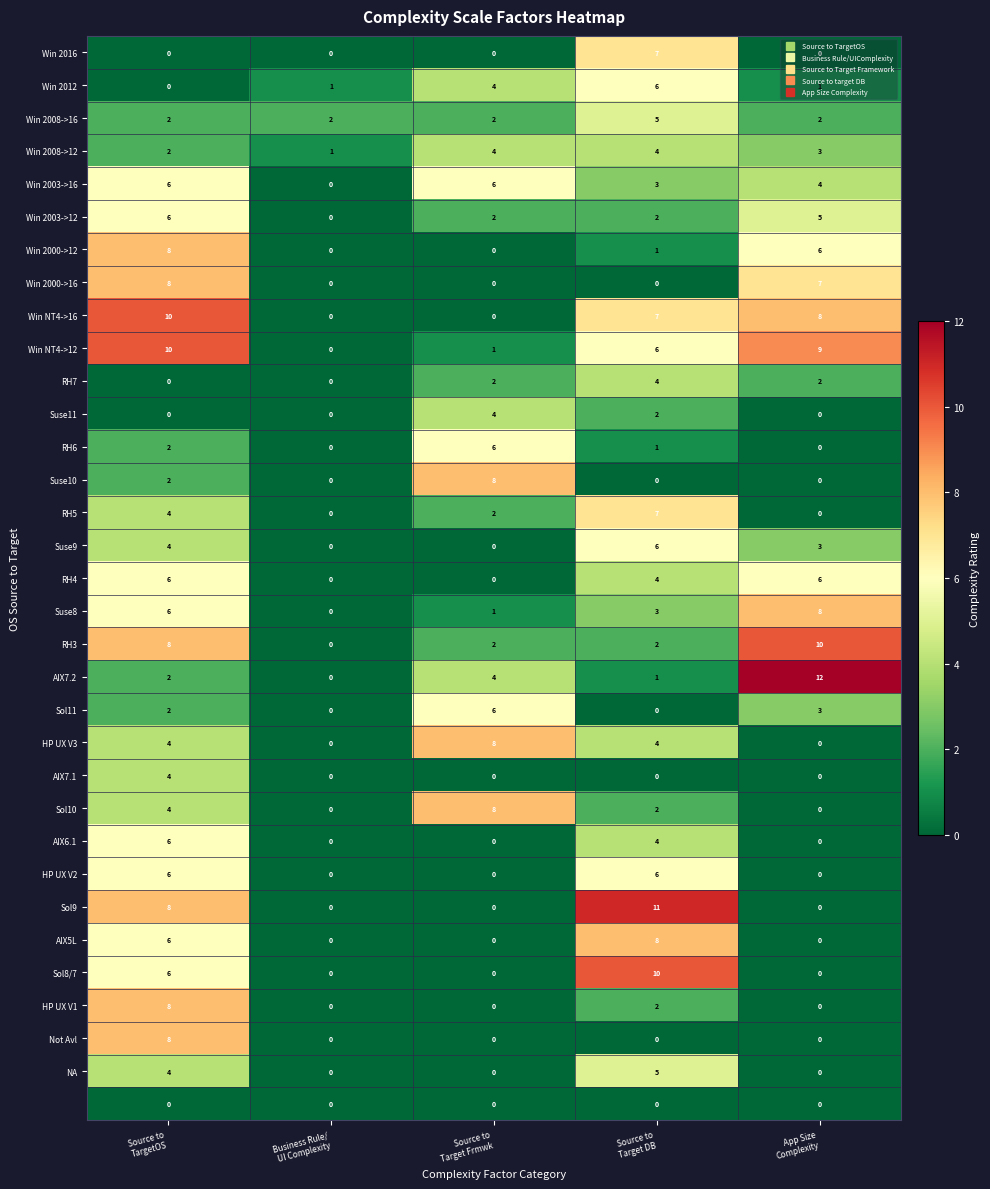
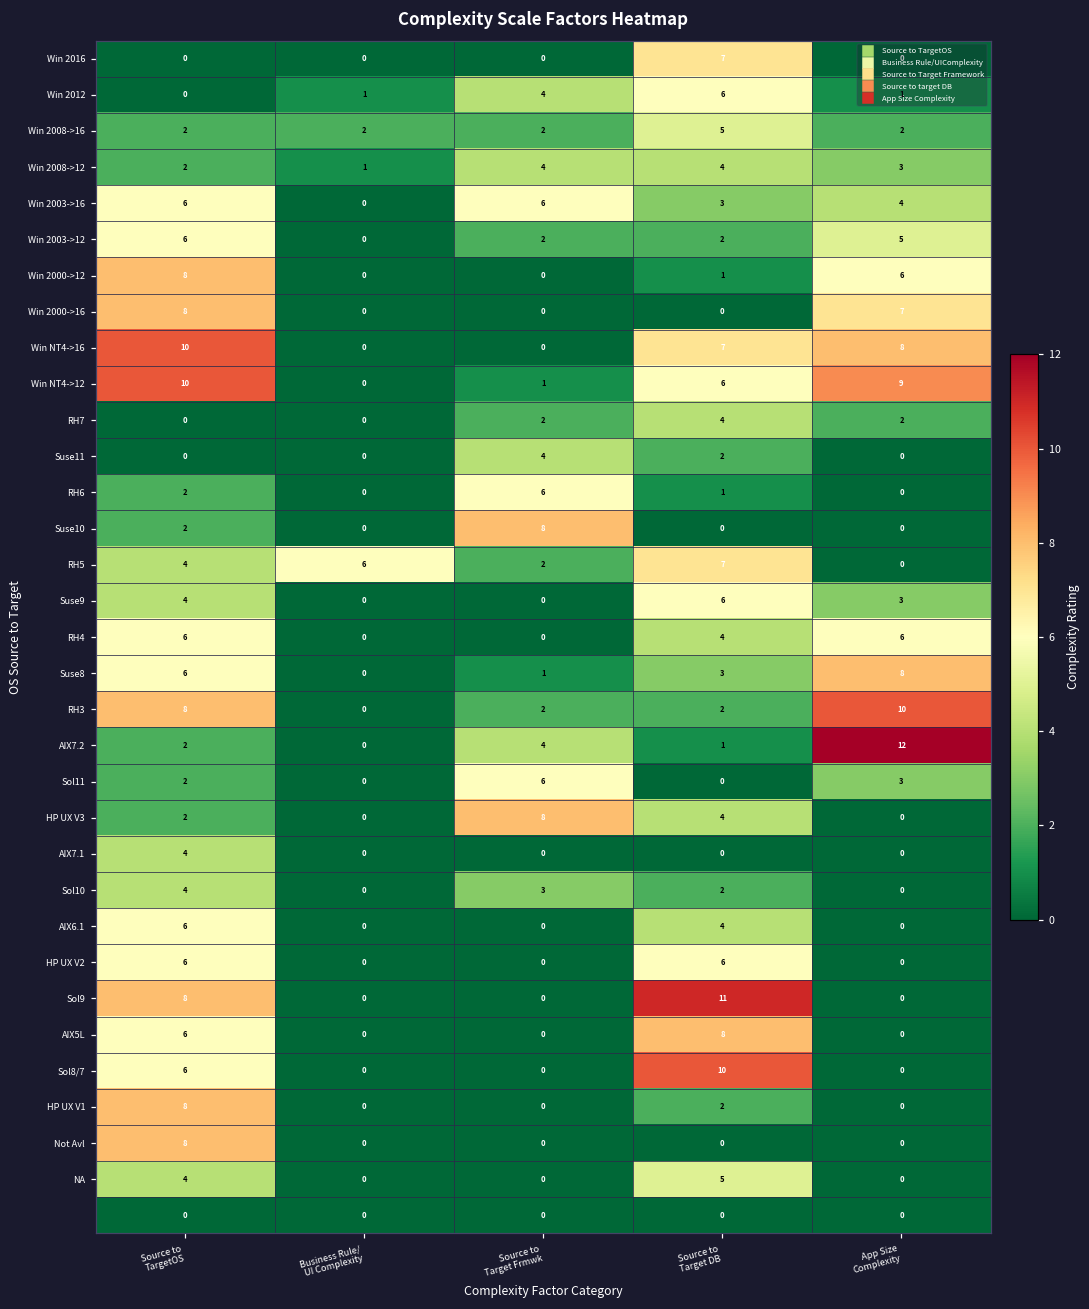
  {
    "Win 2016": {
      "Source to TargetOS": 0,
      "Business Rule/ UI Complexity": 0,
      "Source to Target Frmwk": 0,
      "Source to Target DB": 7
    },
    "Win 2012": {
      "Source to TargetOS": 0,
      "Business Rule/ UI Complexity": 1,
      "Source to Target Frmwk": 4,
      "Source to Target DB": 6
    },
    "Win 2008->16": {
      "Source to TargetOS": 2,
      "Business Rule/ UI Complexity": 2,
      "Source to Target Frmwk": 2,
      "Source to Target DB": 5,
      "App Size Complexity": 2
    },
    "Win 2008->12": {
      "Source to TargetOS": 2,
      "Business Rule/ UI Complexity": 1,
      "Source to Target Frmwk": 4,
      "Source to Target DB": 4,
      "App Size Complexity": 3
    },
    "Win 2003->16": {
      "Source to TargetOS": 6,
      "Business Rule/ UI Complexity": 0,
      "Source to Target Frmwk": 6,
      "Source to Target DB": 3,
      "App Size Complexity": 4
    },
    "Win 2003->12": {
      "Source to TargetOS": 6,
      "Business Rule/ UI Complexity": 0,
      "Source to Target Frmwk": 2,
      "Source to Target DB": 2,
      "App Size Complexity": 5
    },
    "Win 2000->12": {
      "Source to TargetOS": 8,
      "Business Rule/ UI Complexity": 0,
      "Source to Target Frmwk": 0,
      "Source to Target DB": 1,
      "App Size Complexity": 6
    },
    "Win 2000->16": {
      "Source to TargetOS": 8,
      "Business Rule/ UI Complexity": 0,
      "Source to Target Frmwk": 0,
      "Source to Target DB": 0,
      "App Size Complexity": 7
    },
    "Win NT4->16": {
      "Source to TargetOS": 10,
      "Business Rule/ UI Complexity": 0,
      "Source to Target Frmwk": 0,
      "Source to Target DB": 7,
      "App Size Complexity": 8
    },
    "Win NT4->12": {
      "Source to TargetOS": 10,
      "Business Rule/ UI Complexity": 0,
      "Source to Target Frmwk": 1,
      "Source to Target DB": 6,
      "App Size Complexity": 9
    },
    "RH7": {
      "Source to TargetOS": 0,
      "Business Rule/ UI Complexity": 0,
      "Source to Target Frmwk": 2,
      "Source to Target DB": 4,
      "App Size Complexity": 2
    },
    "Suse11": {
      "Source to TargetOS": 0,
      "Business Rule/ UI Complexity": 0,
      "Source to Target Frmwk": 4,
      "Source to Target DB": 2,
      "App Size Complexity": 0
    },
    "RH6": {
      "Source to TargetOS": 2,
      "Business Rule/ UI Complexity": 0,
      "Source to Target Frmwk": 6,
      "Source to Target DB": 1,
      "App Size Complexity": 0
    },
    "Suse10": {
      "Source to TargetOS": 2,
      "Business Rule/ UI Complexity": 0,
      "Source to Target Frmwk": 8,
      "Source to Target DB": 0,
      "App Size Complexity": 0
    },
    "RH5": {
      "Source to TargetOS": 4,
-     "Business Rule/ UI Complexity": 0,
+     "Business Rule/ UI Complexity": 6,
      "Source to Target Frmwk": 2,
      "Source to Target DB": 7,
      "App Size Complexity": 0
    },
    "Suse9": {
      "Source to TargetOS": 4,
      "Business Rule/ UI Complexity": 0,
      "Source to Target Frmwk": 0,
      "Source to Target DB": 6,
      "App Size Complexity": 3
    },
    "RH4": {
      "Source to TargetOS": 6,
      "Business Rule/ UI Complexity": 0,
      "Source to Target Frmwk": 0,
      "Source to Target DB": 4,
      "App Size Complexity": 6
    },
    "Suse8": {
      "Source to TargetOS": 6,
      "Business Rule/ UI Complexity": 0,
      "Source to Target Frmwk": 1,
      "Source to Target DB": 3,
      "App Size Complexity": 8
    },
    "RH3": {
      "Source to TargetOS": 8,
      "Business Rule/ UI Complexity": 0,
      "Source to Target Frmwk": 2,
      "Source to Target DB": 2,
      "App Size Complexity": 10
    },
    "AIX7.2": {
      "Source to TargetOS": 2,
      "Business Rule/ UI Complexity": 0,
      "Source to Target Frmwk": 4,
      "Source to Target DB": 1,
      "App Size Complexity": 12
    },
    "Sol11": {
      "Source to TargetOS": 2,
      "Business Rule/ UI Complexity": 0,
      "Source to Target Frmwk": 6,
      "Source to Target DB": 0,
      "App Size Complexity": 3
    },
    "HP UX V3": {
-     "Source to TargetOS": 4,
+     "Source to TargetOS": 2,
      "Business Rule/ UI Complexity": 0,
      "Source to Target Frmwk": 8,
      "Source to Target DB": 4,
      "App Size Complexity": 0
    },
    "AIX7.1": {
      "Source to TargetOS": 4,
      "Business Rule/ UI Complexity": 0,
      "Source to Target Frmwk": 0,
      "Source to Target DB": 0,
      "App Size Complexity": 0
    },
    "Sol10": {
      "Source to TargetOS": 4,
      "Business Rule/ UI Complexity": 0,
-     "Source to Target Frmwk": 8,
+     "Source to Target Frmwk": 3,
      "Source to Target DB": 2,
      "App Size Complexity": 0
    },
    "AIX6.1": {
      "Source to TargetOS": 6,
      "Business Rule/ UI Complexity": 0,
      "Source to Target Frmwk": 0,
      "Source to Target DB": 4,
      "App Size Complexity": 0
    },
    "HP UX V2": {
      "Source to TargetOS": 6,
      "Business Rule/ UI Complexity": 0,
      "Source to Target Frmwk": 0,
      "Source to Target DB": 6,
      "App Size Complexity": 0
    },
    "Sol9": {
      "Source to TargetOS": 8,
      "Business Rule/ UI Complexity": 0,
      "Source to Target Frmwk": 0,
      "Source to Target DB": 11,
      "App Size Complexity": 0
    },
    "AIX5L": {
      "Source to TargetOS": 6,
      "Business Rule/ UI Complexity": 0,
      "Source to Target Frmwk": 0,
      "Source to Target DB": 8,
      "App Size Complexity": 0
    },
    "Sol8/7": {
      "Source to TargetOS": 6,
      "Business Rule/ UI Complexity": 0,
      "Source to Target Frmwk": 0,
      "Source to Target DB": 10,
      "App Size Complexity": 0
    },
    "HP UX V1": {
      "Source to TargetOS": 8,
      "Business Rule/ UI Complexity": 0,
      "Source to Target Frmwk": 0,
      "Source to Target DB": 2,
      "App Size Complexity": 0
    },
    "Not Avl": {
      "Source to TargetOS": 8,
      "Business Rule/ UI Complexity": 0,
      "Source to Target Frmwk": 0,
      "Source to Target DB": 0,
      "App Size Complexity": 0
    },
    "NA": {
      "Source to TargetOS": 4,
      "Business Rule/ UI Complexity": 0,
      "Source to Target Frmwk": 0,
      "Source to Target DB": 5,
      "App Size Complexity": 0
    }
  }
